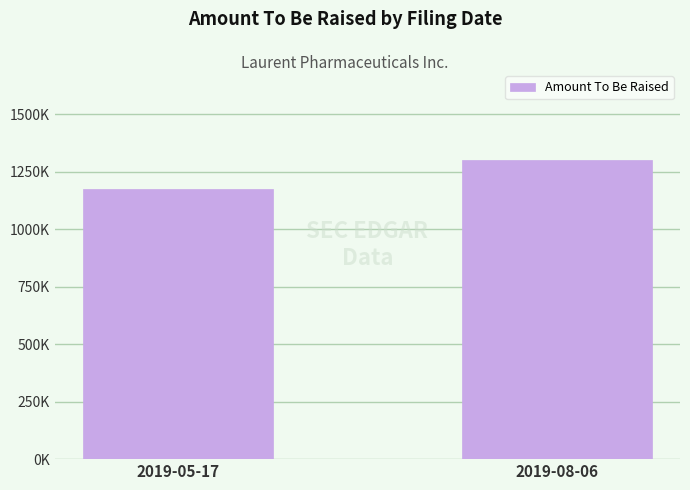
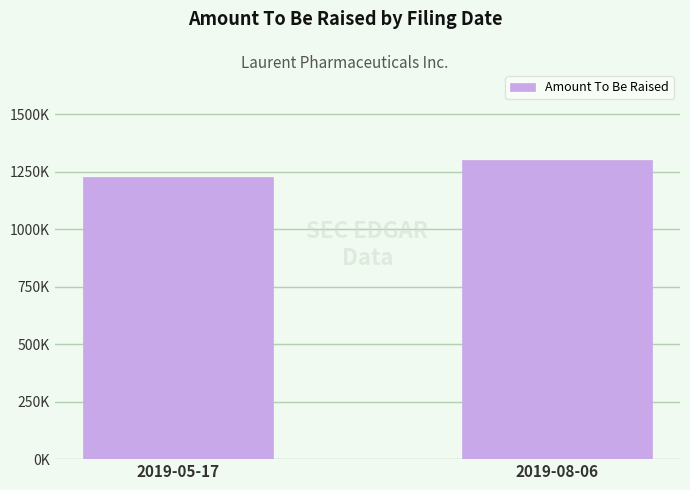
  {
-   "2019-05-17": 1180000,
+   "2019-05-17": 1230000,
    "2019-08-06": 1300000
  }
